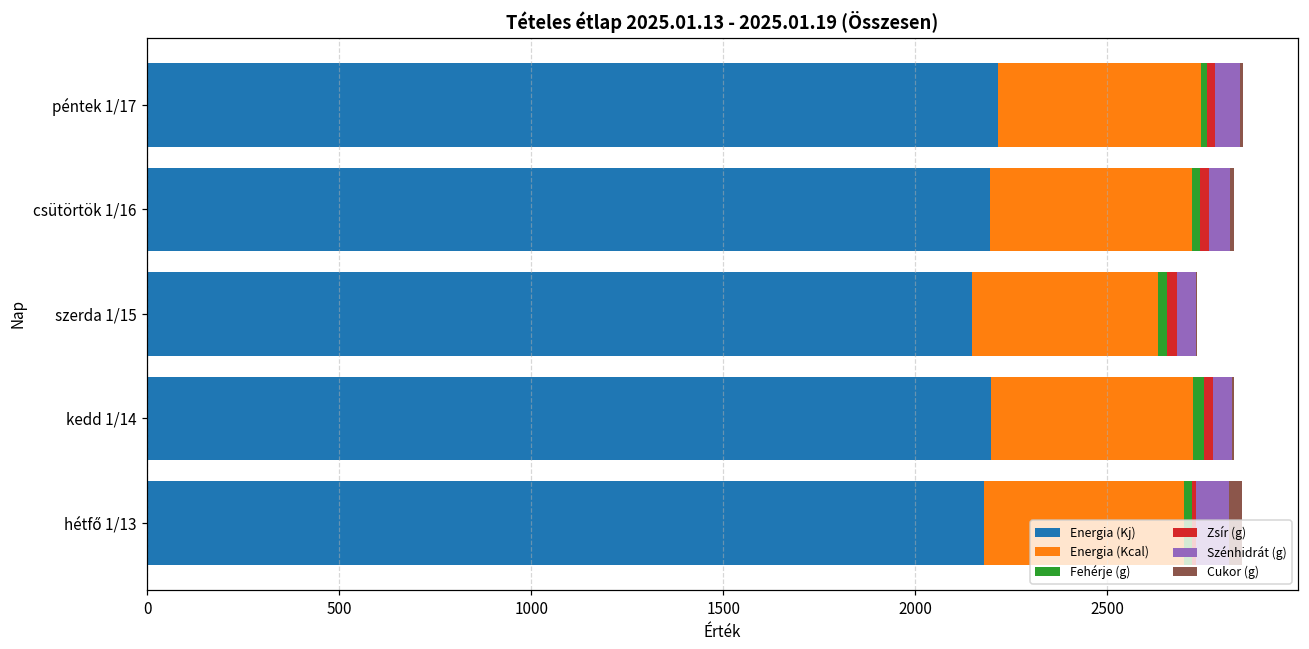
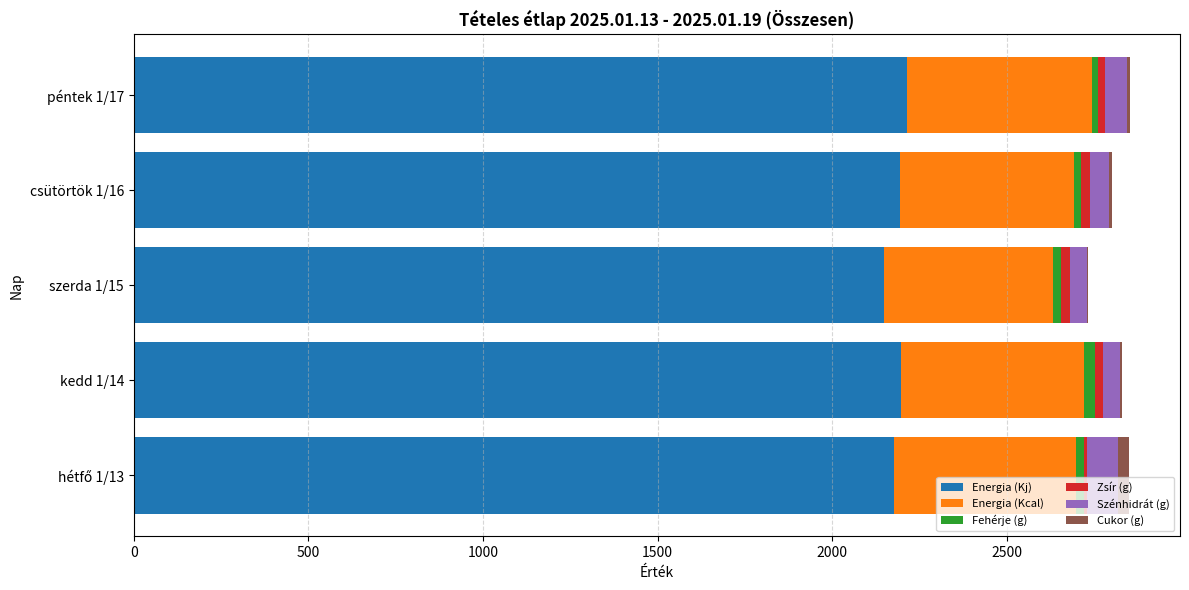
  {
    "Energia (Kj)": {
      "péntek 1/17": 2210,
      "csütörtök 1/16": 2190,
      "szerda 1/15": 2150,
      "kedd 1/14": 2200,
      "hétfő 1/13": 2180
    },
    "Energia (Kcal)": {
      "péntek 1/17": 530,
-     "csütörtök 1/16": 520,
+     "csütörtök 1/16": 500,
      "szerda 1/15": 480,
      "kedd 1/14": 530,
      "hétfő 1/13": 520
    },
    "Fehérje (g)": {
      "péntek 1/17": 20,
      "csütörtök 1/16": 20,
      "szerda 1/15": 20,
      "kedd 1/14": 30,
      "hétfő 1/13": 20
    },
    "Zsír (g)": {
      "péntek 1/17": 20,
      "csütörtök 1/16": 20,
      "szerda 1/15": 30,
      "kedd 1/14": 20,
      "hétfő 1/13": 10
    },
    "Szénhidrát (g)": {
      "péntek 1/17": 60,
      "csütörtök 1/16": 50,
      "szerda 1/15": 50,
      "kedd 1/14": 50,
      "hétfő 1/13": 90
    },
    "Cukor (g)": {
      "péntek 1/17": 10,
      "csütörtök 1/16": 10,
      "hétfő 1/13": 30
    }
  }
